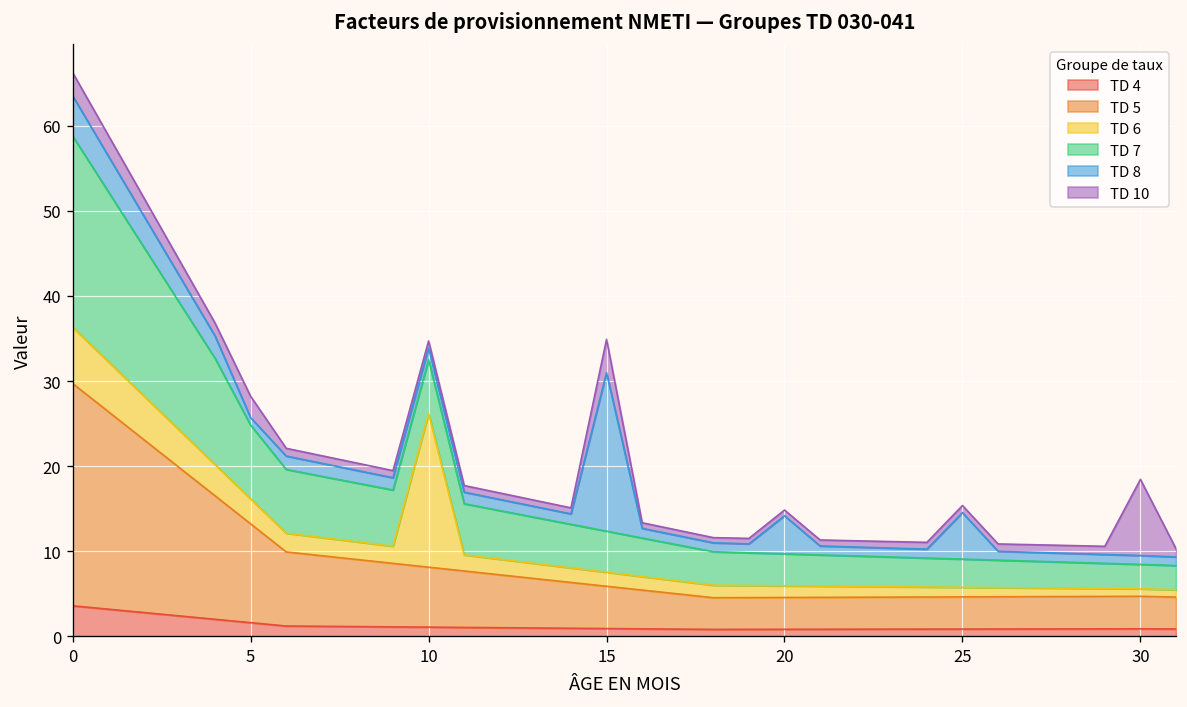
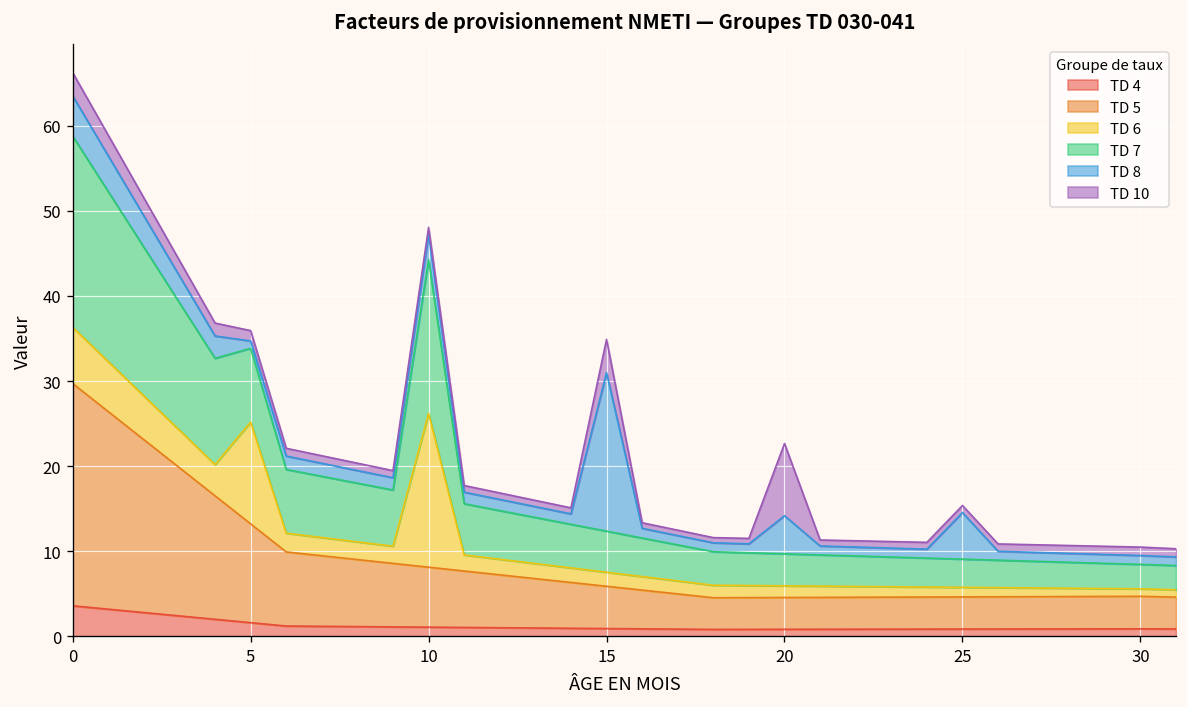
  {
    "TD 6": {
      "0": 7,
-     "5": 3,
+     "5": 12,
      "10": 18,
      "15": 2,
      "20": 1,
      "25": 1,
      "30": 1
    },
    "TD 7": {
      "0": 22,
      "5": 9,
-     "10": 6,
+     "10": 18,
      "15": 5,
      "20": 4,
      "25": 3,
      "30": 3
    },
    "TD 8": {
      "0": 5,
      "5": 1,
-     "10": 1,
+     "10": 3,
      "15": 19,
      "20": 4,
      "25": 5,
      "30": 1
    },
    "TD 10": {
      "0": 3,
-     "5": 3,
+     "5": 1,
      "10": 1,
      "15": 4,
-     "20": 1,
+     "20": 8,
      "25": 1,
-     "30": 9
+     "30": 1
    }
  }
